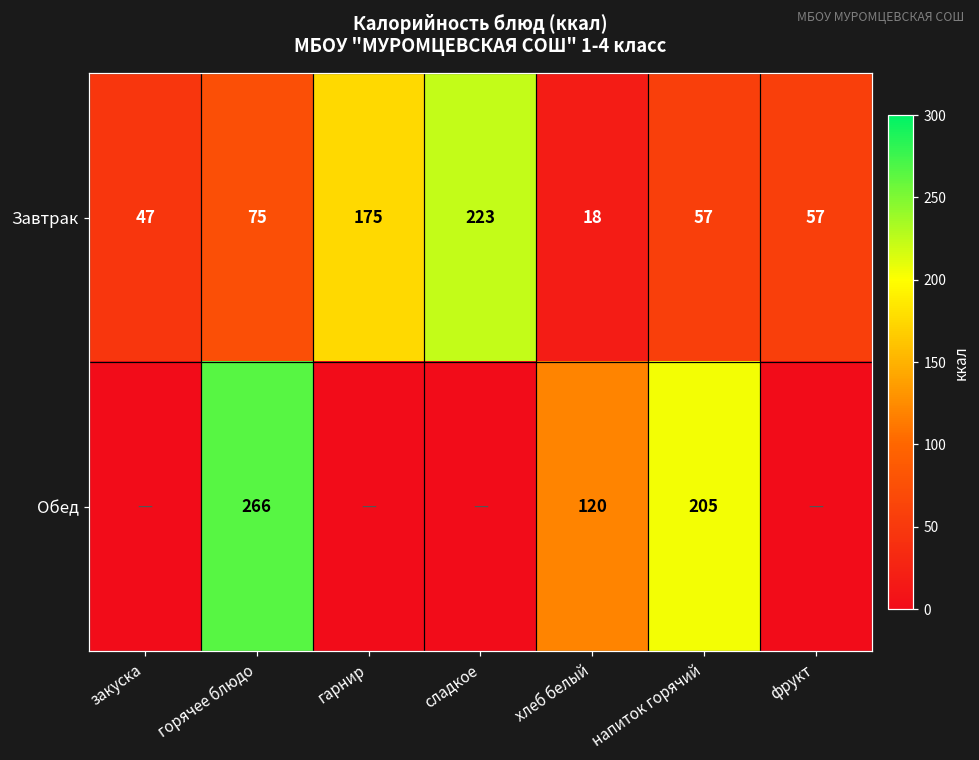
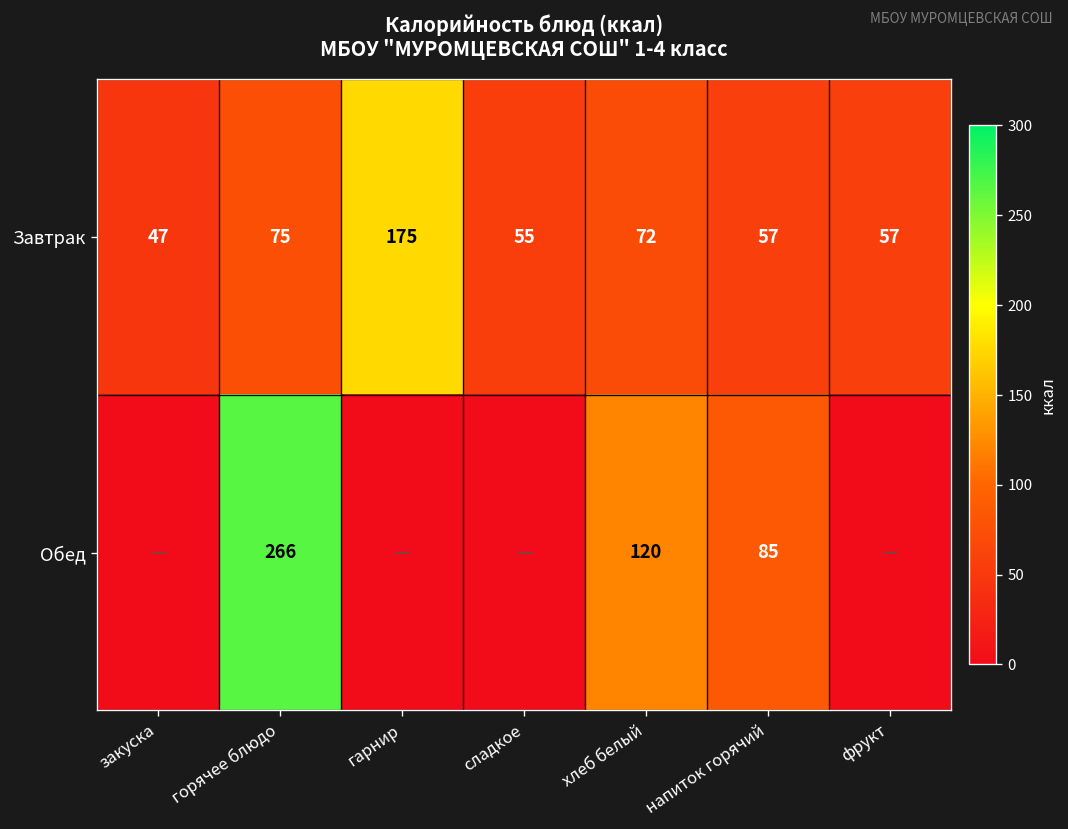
  {
    "Завтрак": {
      "закуска": 47,
      "горячее блюдо": 75,
      "гарнир": 175,
-     "сладкое": 223,
-     "хлеб белый": 18,
+     "сладкое": 55,
+     "хлеб белый": 72,
      "напиток горячий": 57,
      "фрукт": 57
    },
    "Обед": {
      "горячее блюдо": 266,
      "хлеб белый": 120,
-     "напиток горячий": 205
+     "напиток горячий": 85
    }
  }
